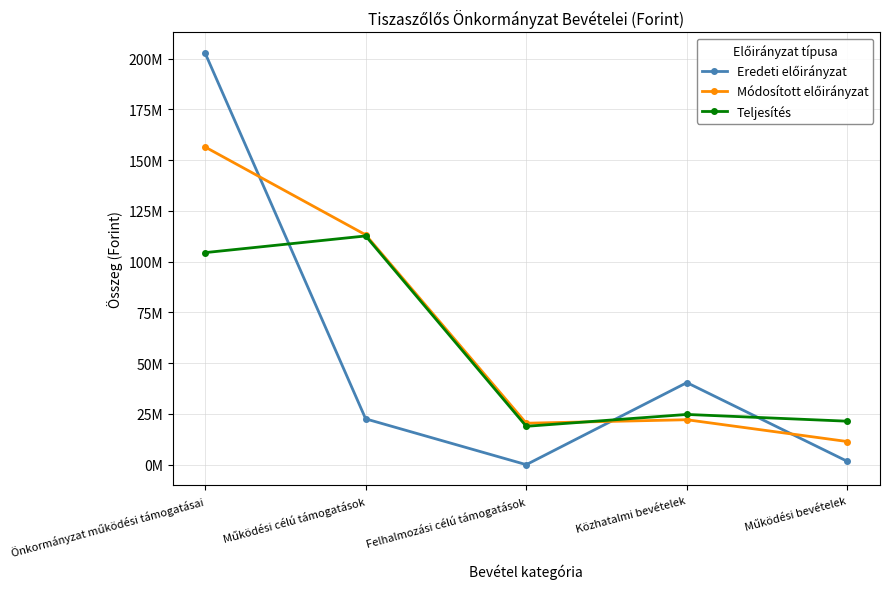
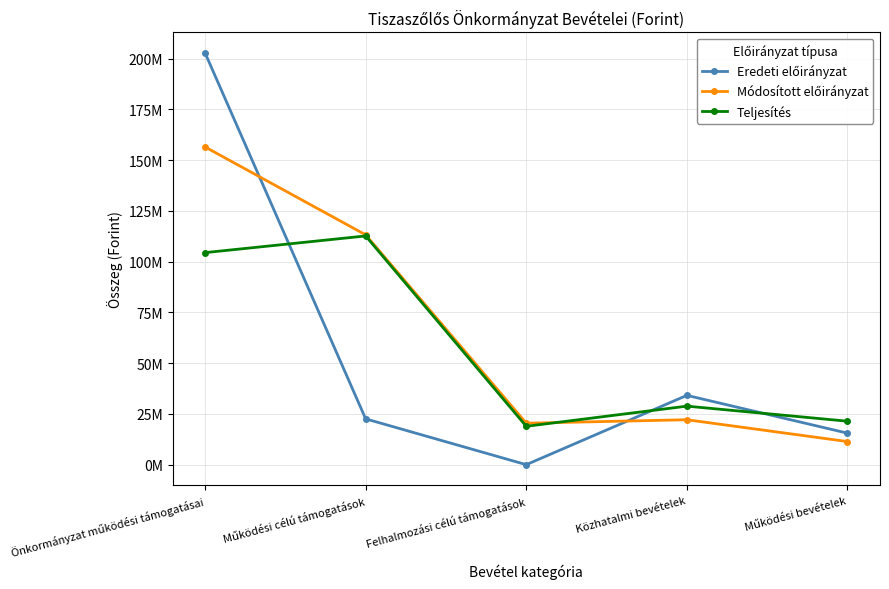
  {
    "Eredeti előirányzat": {
      "Önkormányzat működési támogatásai": 203000000,
      "Működési célú támogatások": 23000000,
      "Felhalmozási célú támogatások": 0,
-     "Közhatalmi bevételek": 40000000,
-     "Működési bevételek": 2000000
+     "Közhatalmi bevételek": 34000000,
+     "Működési bevételek": 16000000
    },
    "Módosított előirányzat": {
      "Önkormányzat működési támogatásai": 157000000,
      "Felhalmozási célú támogatások": 20000000,
      "Közhatalmi bevételek": 22000000,
      "Működési bevételek": 11000000
    },
    "Teljesítés": {
      "Önkormányzat működési támogatásai": 104000000,
      "Felhalmozási célú támogatások": 19000000,
-     "Közhatalmi bevételek": 25000000,
+     "Közhatalmi bevételek": 29000000,
      "Működési bevételek": 21000000
    }
  }
